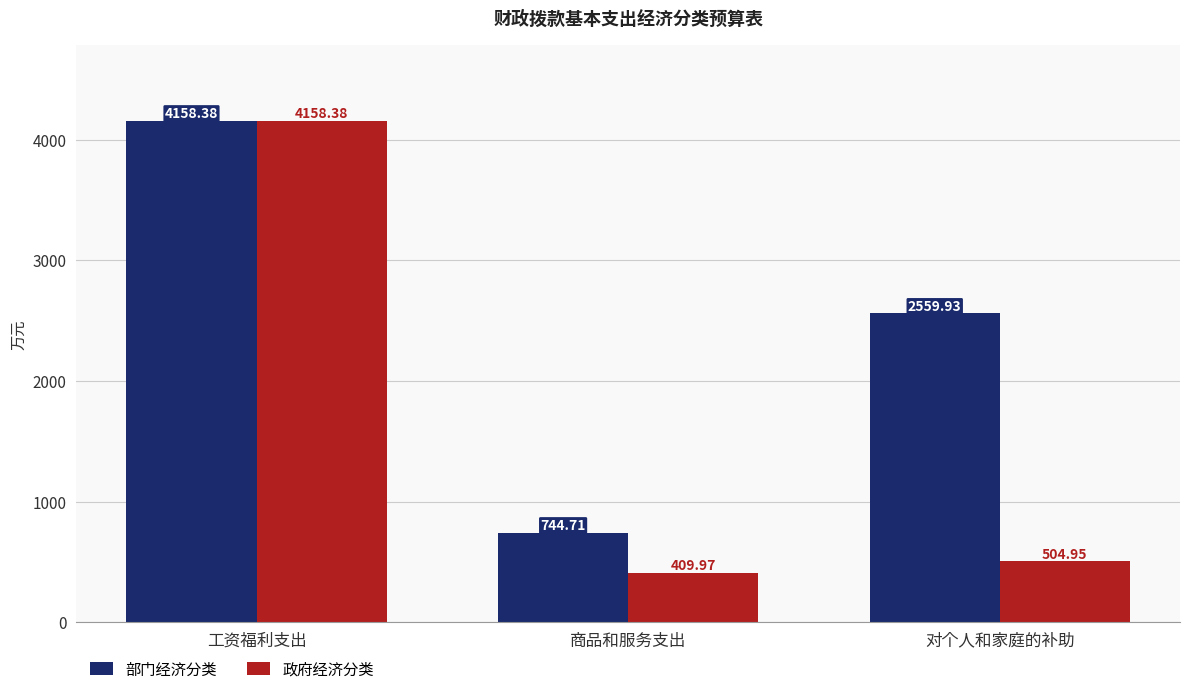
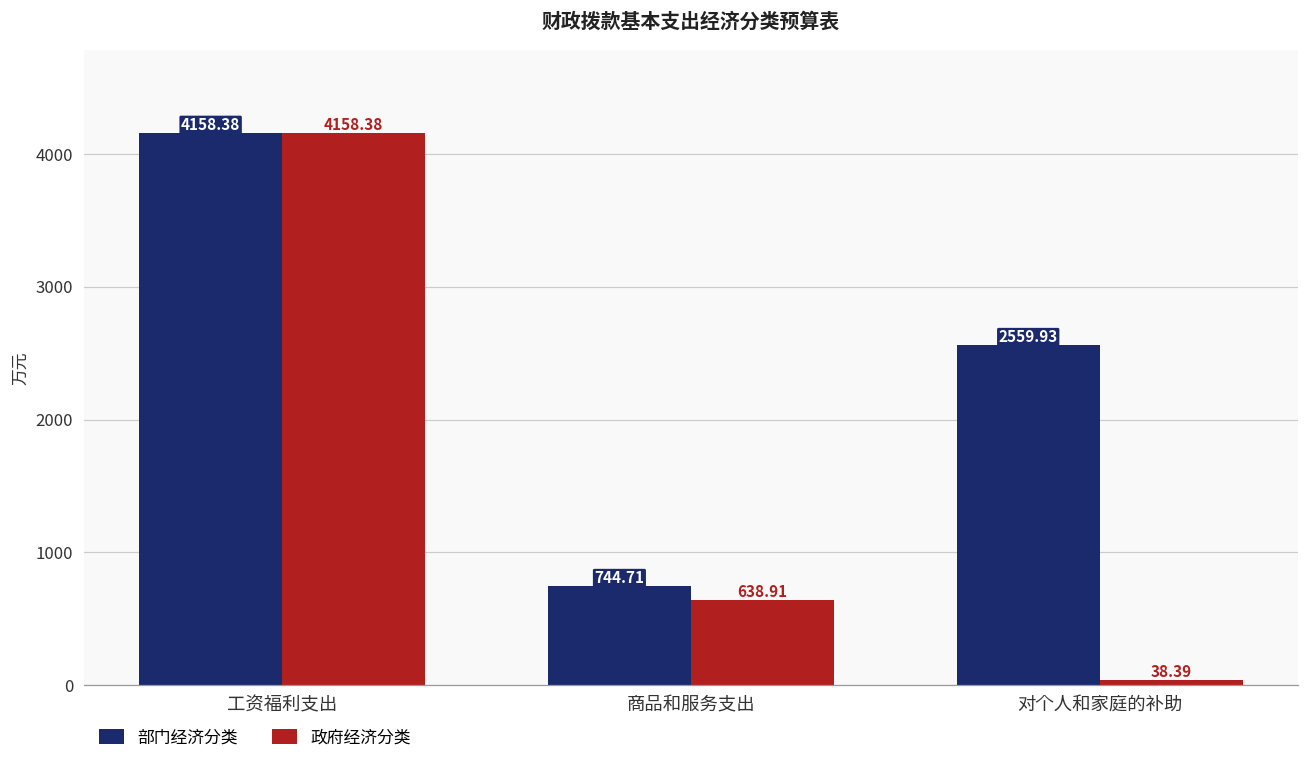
  {
    "政府经济分类": {
      "工资福利支出": 4158.38,
-     "商品和服务支出": 409.97,
-     "对个人和家庭的补助": 504.95
+     "商品和服务支出": 638.91,
+     "对个人和家庭的补助": 38.39
    }
  }
